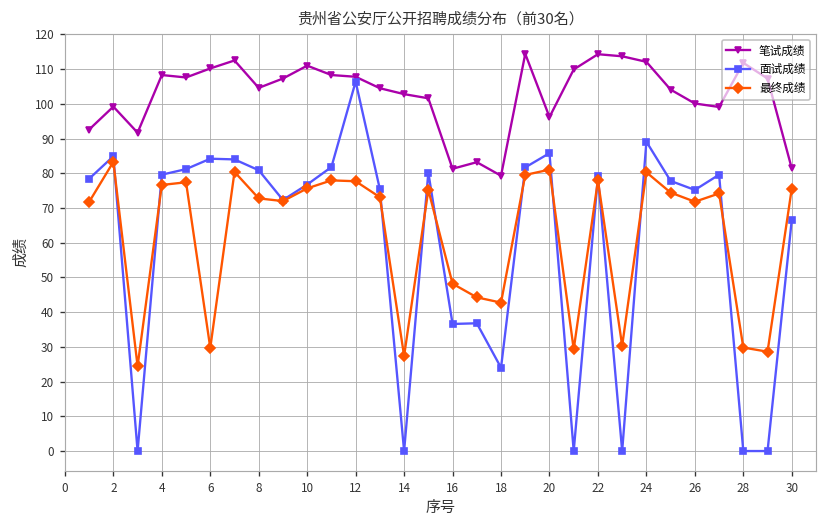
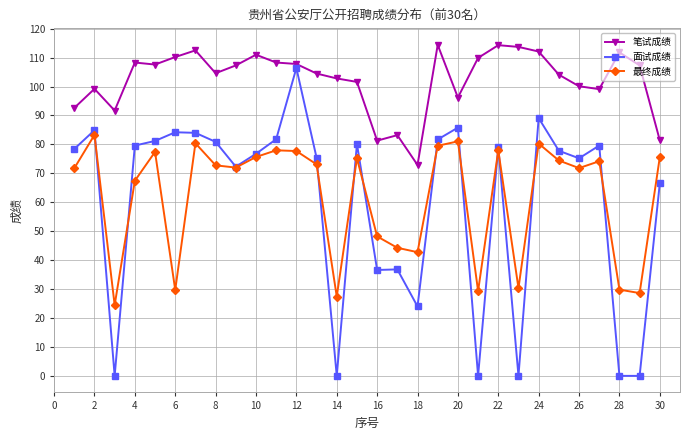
  {
    "笔试成绩": {
      "2": 99,
      "4": 108,
      "6": 110,
      "8": 105,
      "10": 111,
      "12": 108,
      "14": 103,
      "16": 81,
-     "18": 79,
+     "18": 73,
      "20": 96,
      "22": 114,
      "24": 112,
      "26": 100,
      "30": 81
    },
    "面试成绩": {
      "2": 85,
      "4": 80,
      "6": 84,
      "8": 81,
      "10": 77,
      "12": 106,
      "14": 0,
      "16": 37,
      "18": 24,
      "20": 86,
      "22": 79,
      "24": 89,
      "26": 75,
      "28": 0,
      "30": 67
    },
    "最终成绩": {
      "2": 83,
-     "4": 77,
+     "4": 67,
      "6": 30,
      "8": 73,
      "10": 76,
      "12": 78,
      "14": 27,
      "16": 48,
      "18": 43,
      "20": 81,
      "22": 78,
      "24": 80,
      "26": 72,
      "28": 30,
      "30": 76
    }
  }
